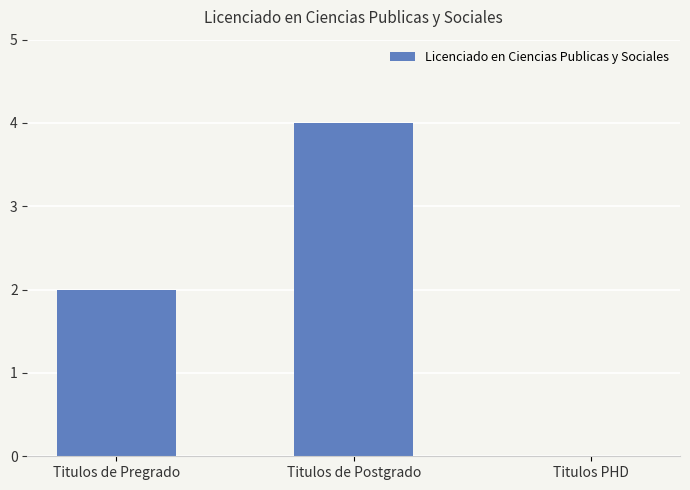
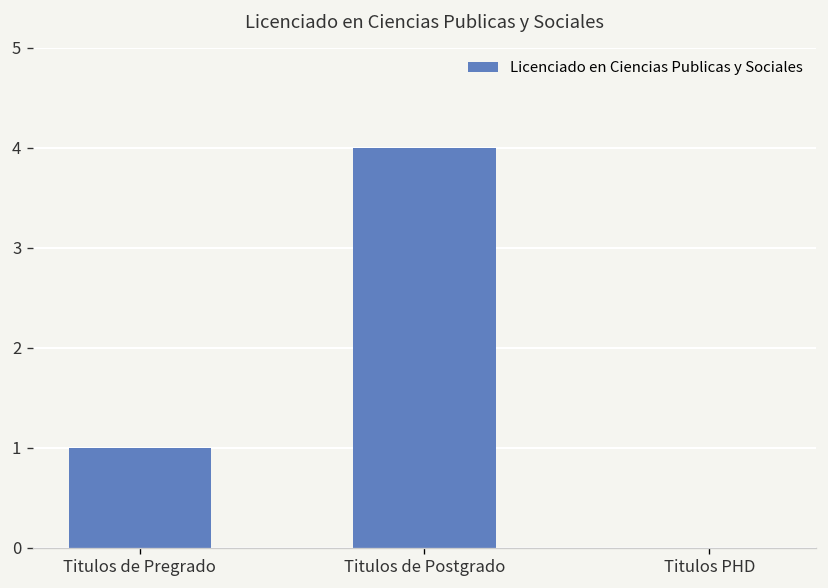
  {
-   "Titulos de Pregrado": 2,
+   "Titulos de Pregrado": 1,
    "Titulos de Postgrado": 4,
    "Titulos PHD": 0
  }
